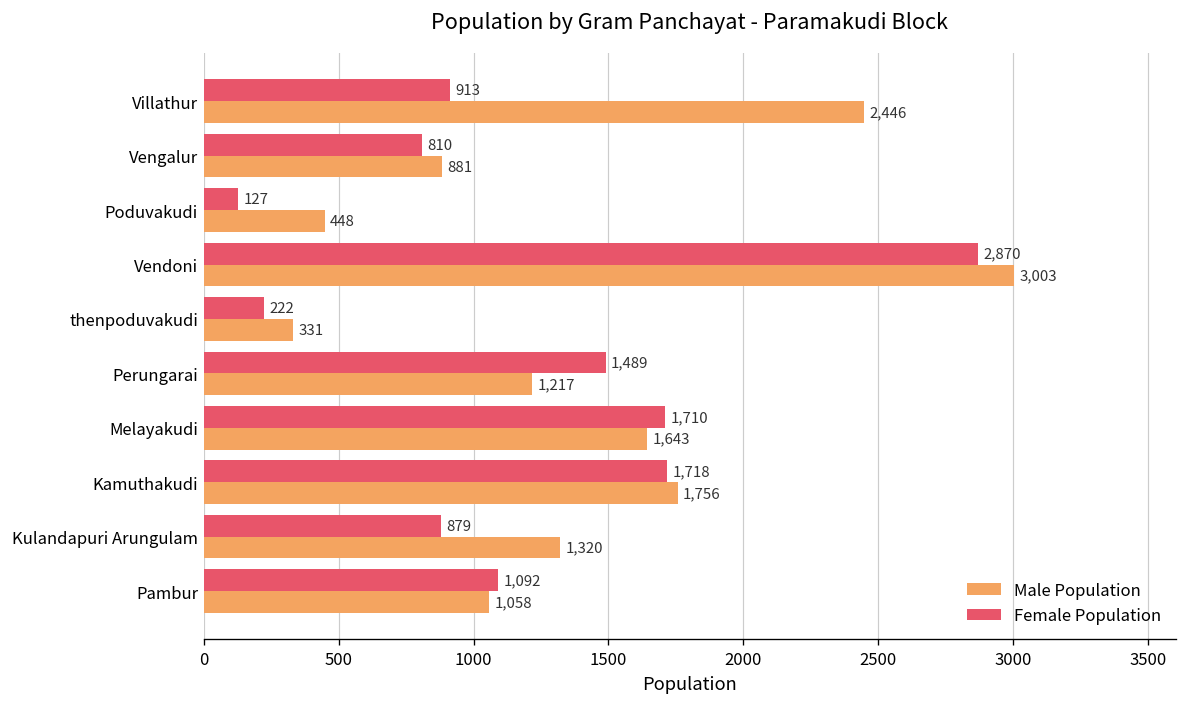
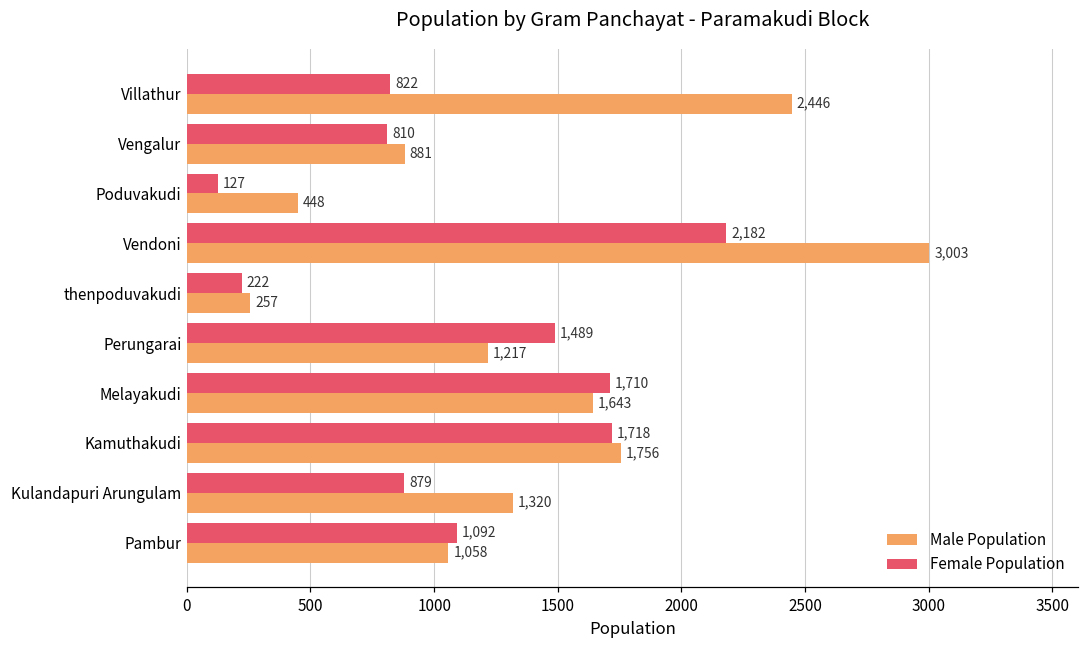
  {
    "Male Population": {
      "Villathur": "2,446",
      "Vengalur": "881",
      "Poduvakudi": "448",
      "Vendoni": "3,003",
-     "thenpoduvakudi": "331",
+     "thenpoduvakudi": "257",
      "Perungarai": "1,217",
      "Melayakudi": "1,643",
      "Kamuthakudi": "1,756",
      "Kulandapuri Arungulam": "1,320",
      "Pambur": "1,058"
    },
    "Female Population": {
-     "Villathur": "913",
+     "Villathur": "822",
      "Vengalur": "810",
      "Poduvakudi": "127",
-     "Vendoni": "2,870",
+     "Vendoni": "2,182",
      "thenpoduvakudi": "222",
      "Perungarai": "1,489",
      "Melayakudi": "1,710",
      "Kamuthakudi": "1,718",
      "Kulandapuri Arungulam": "879",
      "Pambur": "1,092"
    }
  }
